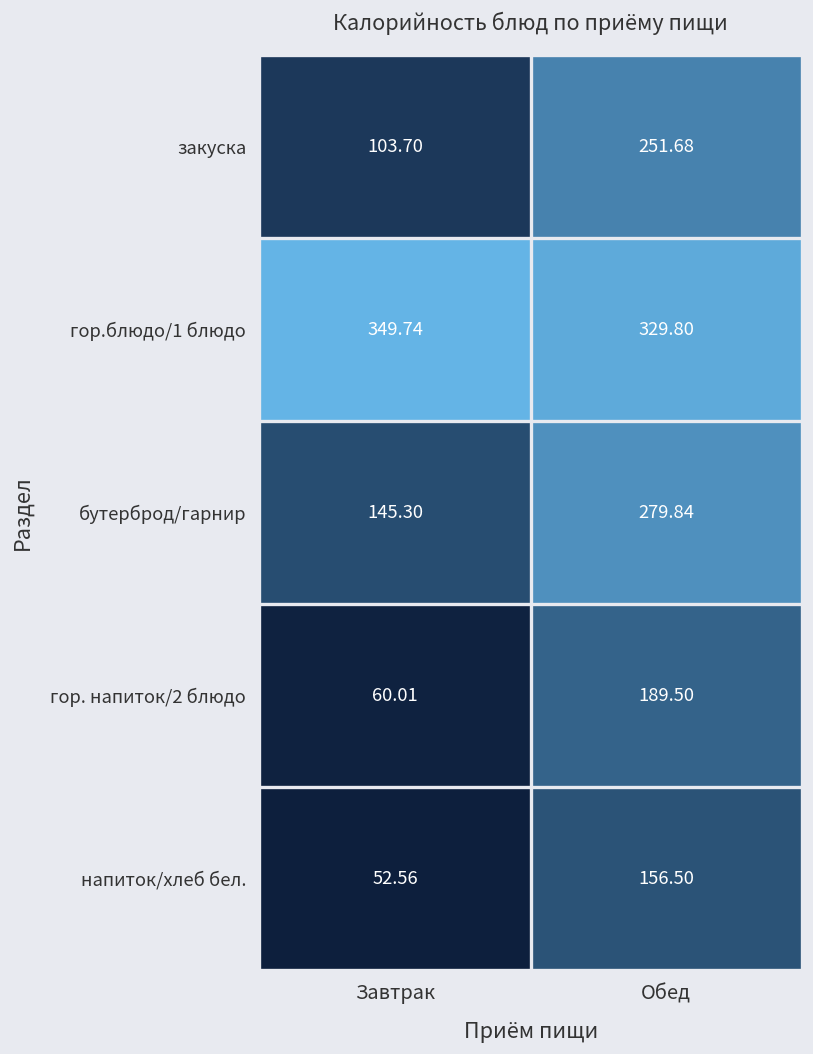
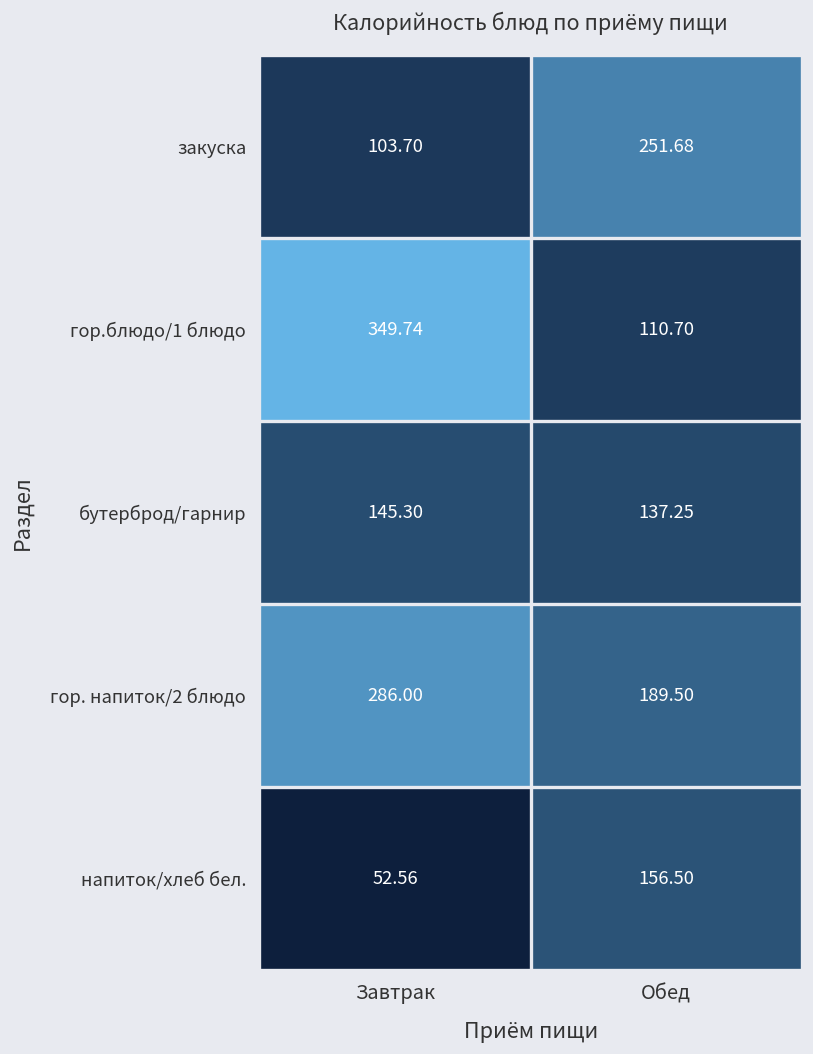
  {
    "закуска": {
      "Завтрак": 103.70,
      "Обед": 251.68
    },
    "гор.блюдо/1 блюдо": {
      "Завтрак": 349.74,
-     "Обед": 329.80
+     "Обед": 110.70
    },
    "бутерброд/гарнир": {
      "Завтрак": 145.30,
-     "Обед": 279.84
+     "Обед": 137.25
    },
    "гор. напиток/2 блюдо": {
-     "Завтрак": 60.01,
+     "Завтрак": 286.00,
      "Обед": 189.50
    },
    "напиток/хлеб бел.": {
      "Завтрак": 52.56,
      "Обед": 156.50
    }
  }
